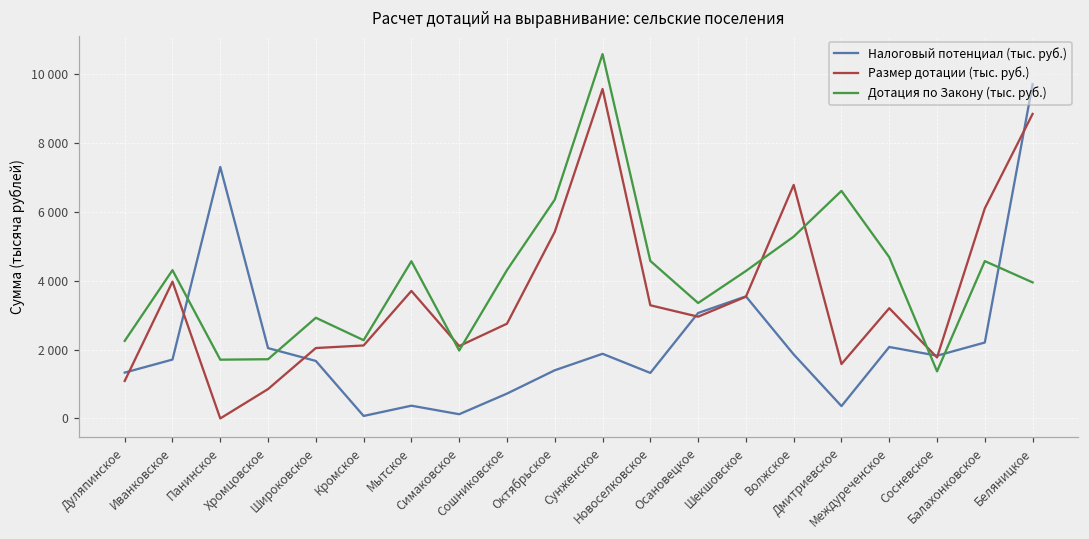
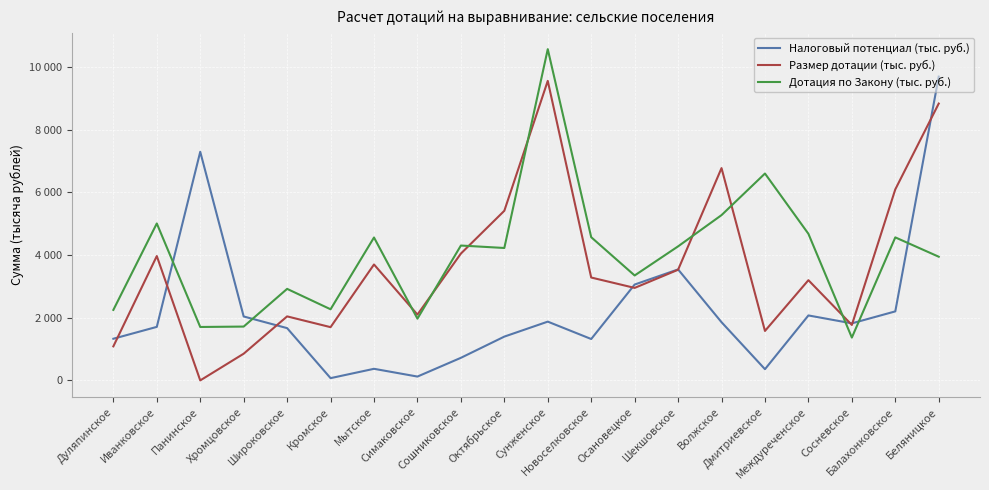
  {
    "Налоговый потенциал (тыс. руб.)": {
      "Дуляпинское": 1300,
      "Иванковское": 1700,
      "Панинское": 7300,
      "Хромцовское": 2000,
      "Широковское": 1700,
      "Кромское": 100,
      "Мытское": 400,
      "Симаковское": 100,
      "Сошниковское": 700,
      "Октябрьское": 1400,
      "Сунженское": 1900,
      "Новоселковское": 1300,
      "Осановецкое": 3100,
      "Волжское": 1900,
      "Дмитриевское": 400,
      "Междуреченское": 2100,
      "Балахонковское": 2200
    },
    "Размер дотации (тыс. руб.)": {
      "Дуляпинское": 1100,
      "Иванковское": 4000,
      "Панинское": 0,
      "Хромцовское": 900,
      "Широковское": 2000,
-     "Кромское": 2100,
+     "Кромское": 1700,
      "Мытское": 3700,
      "Симаковское": 2100,
-     "Сошниковское": 2700,
+     "Сошниковское": 4000,
      "Октябрьское": 5400,
      "Сунженское": 9600,
      "Новоселковское": 3300,
      "Осановецкое": 3000,
      "Волжское": 6800,
      "Дмитриевское": 1600,
      "Междуреченское": 3200,
      "Балахонковское": 6100,
      "Беляницкое": 8800
    },
    "Дотация по Закону (тыс. руб.)": {
      "Дуляпинское": 2300,
-     "Иванковское": 4300,
+     "Иванковское": 5000,
      "Панинское": 1700,
      "Хромцовское": 1700,
      "Широковское": 2900,
      "Кромское": 2300,
      "Мытское": 4600,
      "Симаковское": 2000,
      "Сошниковское": 4300,
-     "Октябрьское": 6300,
+     "Октябрьское": 4200,
      "Сунженское": 10600,
      "Новоселковское": 4600,
      "Осановецкое": 3300,
      "Шекшовское": 4300,
      "Волжское": 5300,
      "Дмитриевское": 6600,
      "Междуреченское": 4700,
      "Сосневское": 1400,
      "Балахонковское": 4600,
      "Беляницкое": 3900
    }
  }
